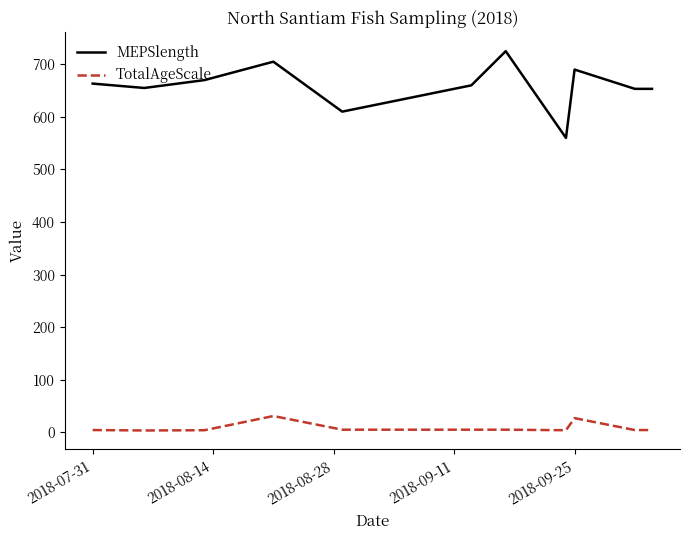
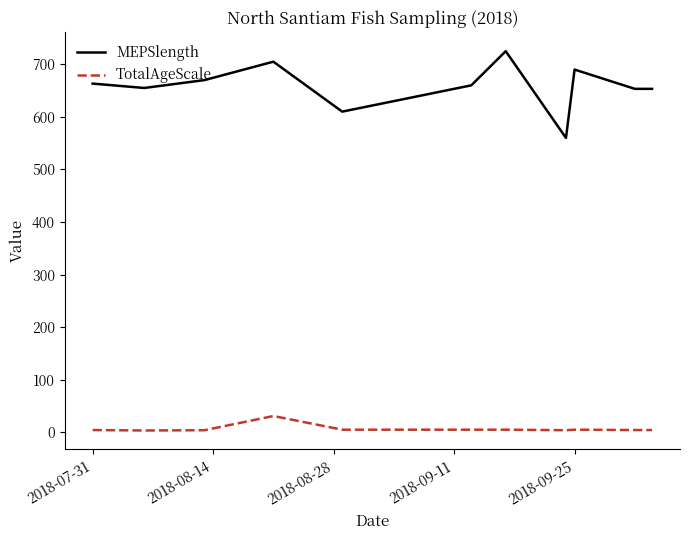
  {
    "MEPSlength": {
      "2018-07-31": 660,
      "2018-09-25": 690
    },
    "TotalAgeScale": {
      "2018-07-31": 0,
-     "2018-09-25": 30
+     "2018-09-25": 10
    }
  }
